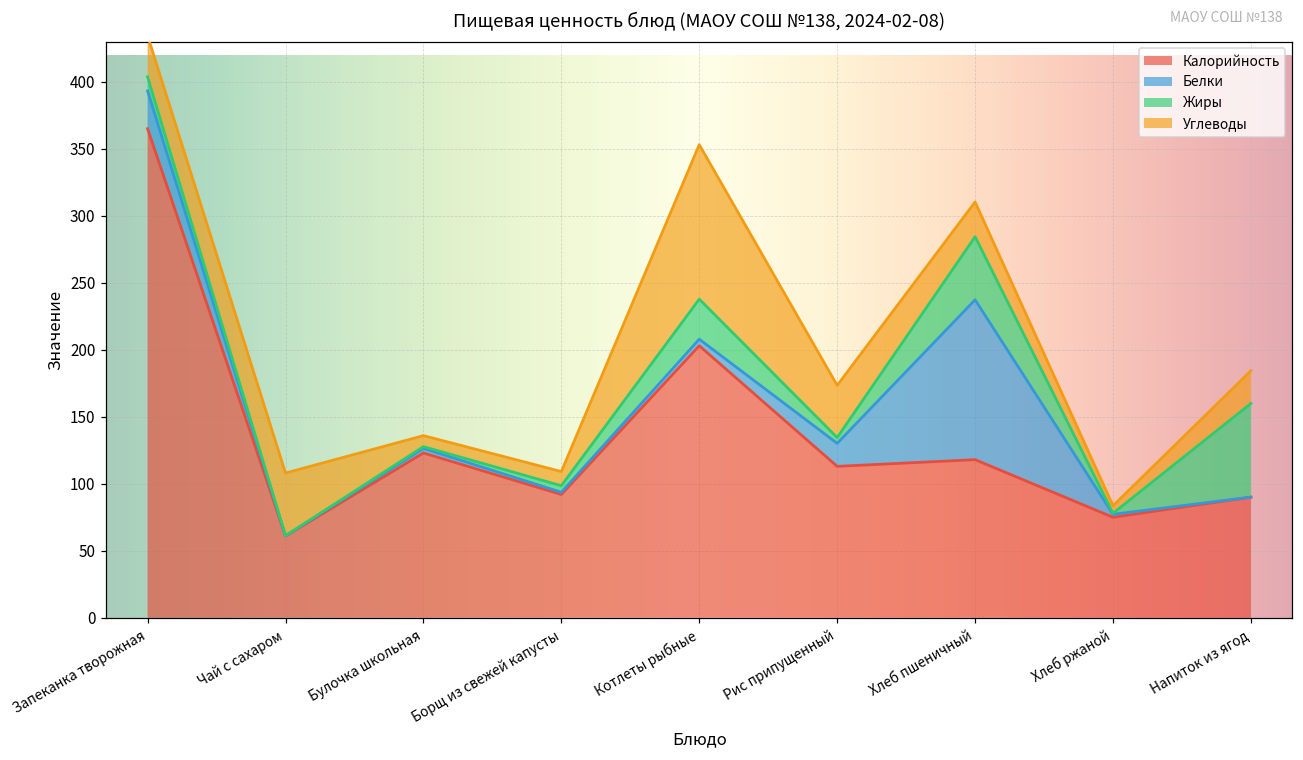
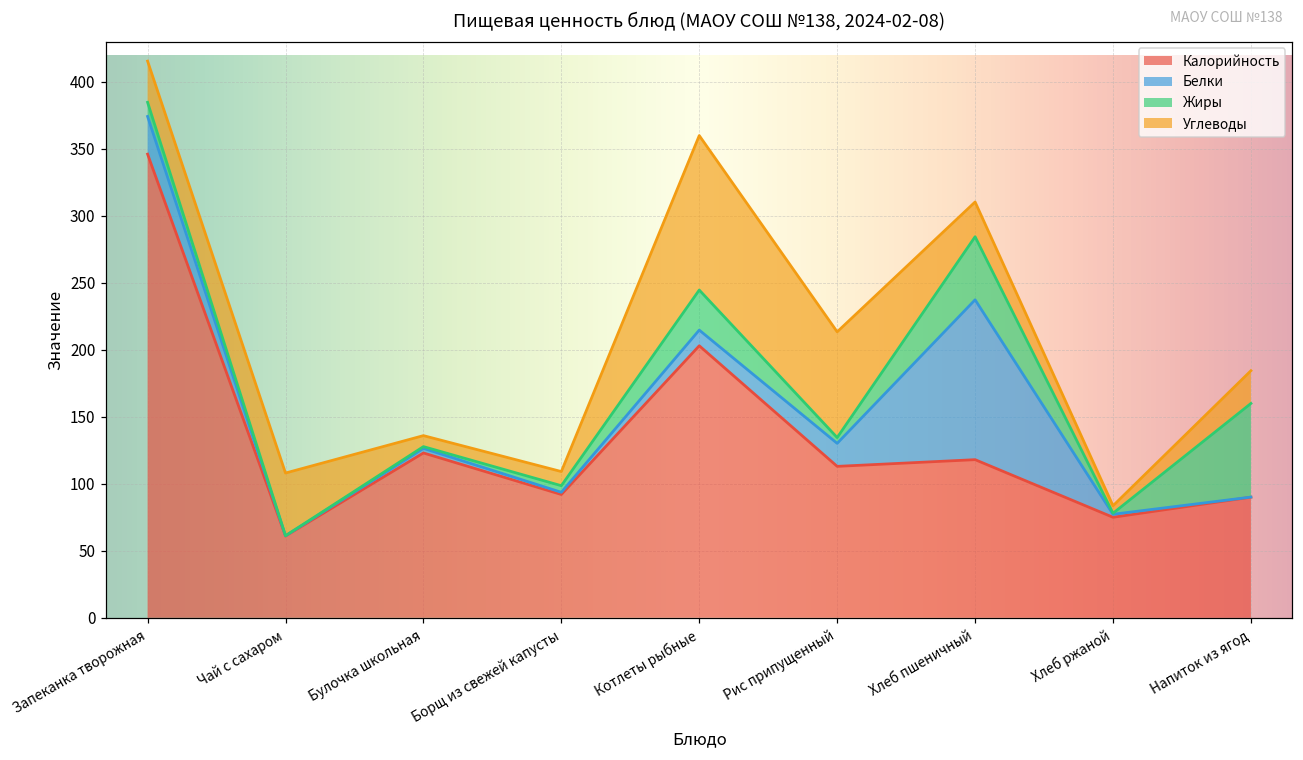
  {
    "Калорийность": {
-     "Запеканка творожная": 365,
+     "Запеканка творожная": 346,
      "Булочка школьная": 123,
      "Котлеты рыбные": 203,
      "Рис припущенный": 113,
      "Хлеб пшеничный": 118,
      "Хлеб ржаной": 75
    },
    "Белки": {
      "Запеканка творожная": 28,
-     "Котлеты рыбные": 5,
+     "Котлеты рыбные": 12,
      "Рис припущенный": 17,
      "Хлеб пшеничный": 119
    },
    "Жиры": {
      "Запеканка творожная": 11,
      "Борщ из свежей капусты": 5,
      "Котлеты рыбные": 30,
      "Рис припущенный": 4,
      "Хлеб пшеничный": 47,
      "Напиток из ягод": 70
    },
    "Углеводы": {
      "Чай с сахаром": 47,
      "Булочка школьная": 8,
      "Борщ из свежей капусты": 11,
      "Котлеты рыбные": 115,
-     "Рис припущенный": 39,
+     "Рис припущенный": 79,
      "Хлеб пшеничный": 26,
      "Хлеб ржаной": 6,
      "Напиток из ягод": 24
    }
  }
